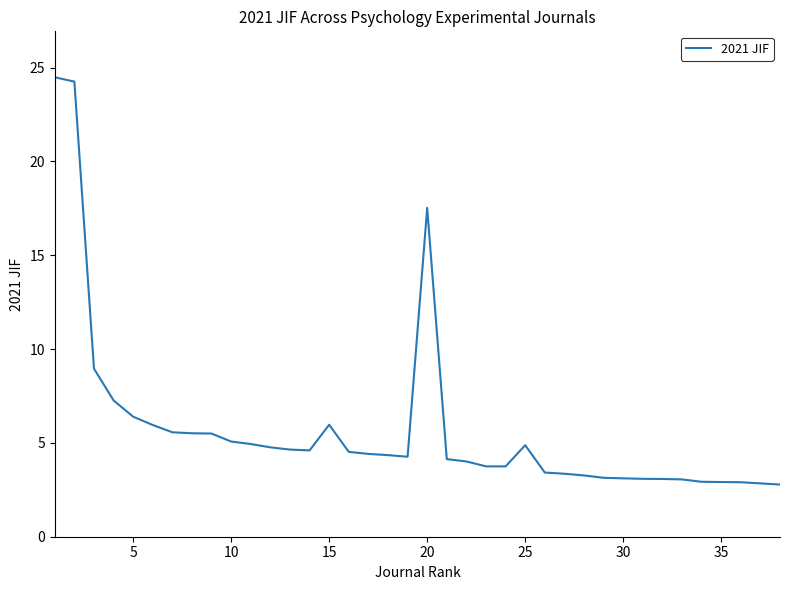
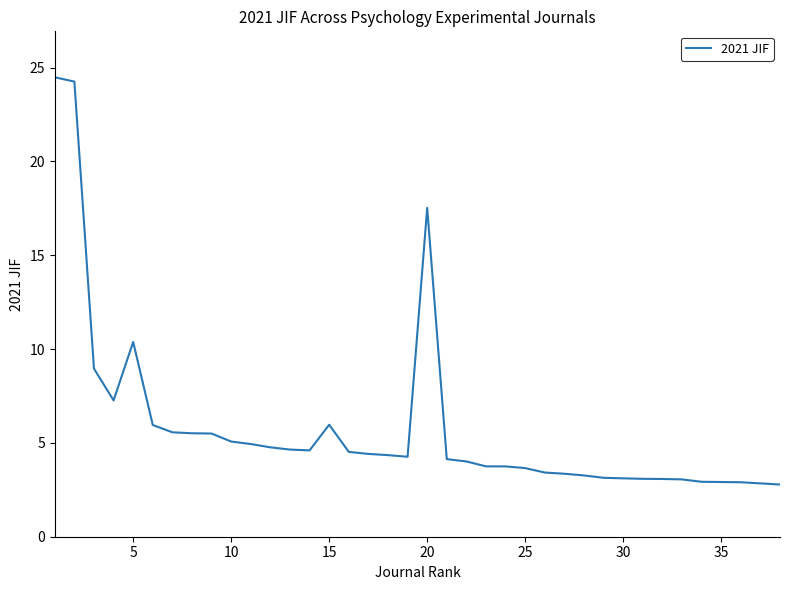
  {
-   "5": 6.4,
+   "5": 10.4,
    "10": 5.1,
    "15": 6.0,
    "20": 17.5,
-   "25": 4.9,
+   "25": 3.7,
    "30": 3.1,
    "35": 2.9
  }
